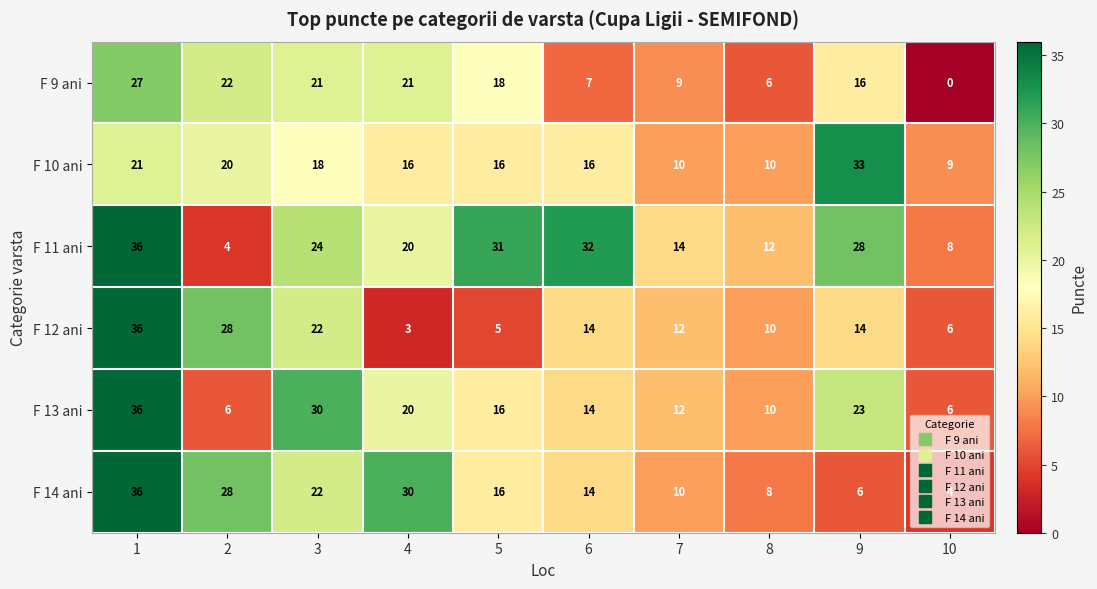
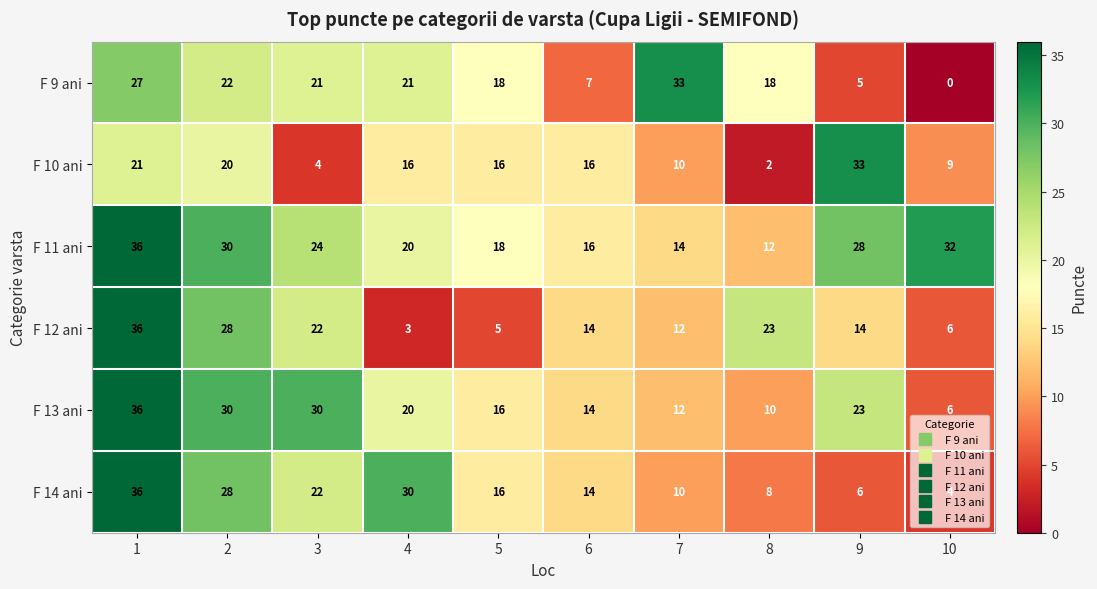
  {
    "F 9 ani": {
      "1": 27,
      "2": 22,
      "3": 21,
      "4": 21,
      "5": 18,
      "6": 7,
-     "7": 9,
-     "8": 6,
-     "9": 16,
+     "7": 33,
+     "8": 18,
+     "9": 5,
      "10": 0
    },
    "F 10 ani": {
      "1": 21,
      "2": 20,
-     "3": 18,
+     "3": 4,
      "4": 16,
      "5": 16,
      "6": 16,
      "7": 10,
-     "8": 10,
+     "8": 2,
      "9": 33,
      "10": 9
    },
    "F 11 ani": {
      "1": 36,
-     "2": 4,
+     "2": 30,
      "3": 24,
      "4": 20,
-     "5": 31,
-     "6": 32,
+     "5": 18,
+     "6": 16,
      "7": 14,
      "8": 12,
      "9": 28,
-     "10": 8
+     "10": 32
    },
    "F 12 ani": {
      "1": 36,
      "2": 28,
      "3": 22,
      "4": 3,
      "5": 5,
      "6": 14,
      "7": 12,
-     "8": 10,
+     "8": 23,
      "9": 14,
      "10": 6
    },
    "F 13 ani": {
      "1": 36,
-     "2": 6,
+     "2": 30,
      "3": 30,
      "4": 20,
      "5": 16,
      "6": 14,
      "7": 12,
      "8": 10,
      "9": 23
    },
    "F 14 ani": {
      "1": 36,
      "2": 28,
      "3": 22,
      "4": 30,
      "5": 16,
      "6": 14,
      "7": 10,
      "8": 8,
      "9": 6
    }
  }
